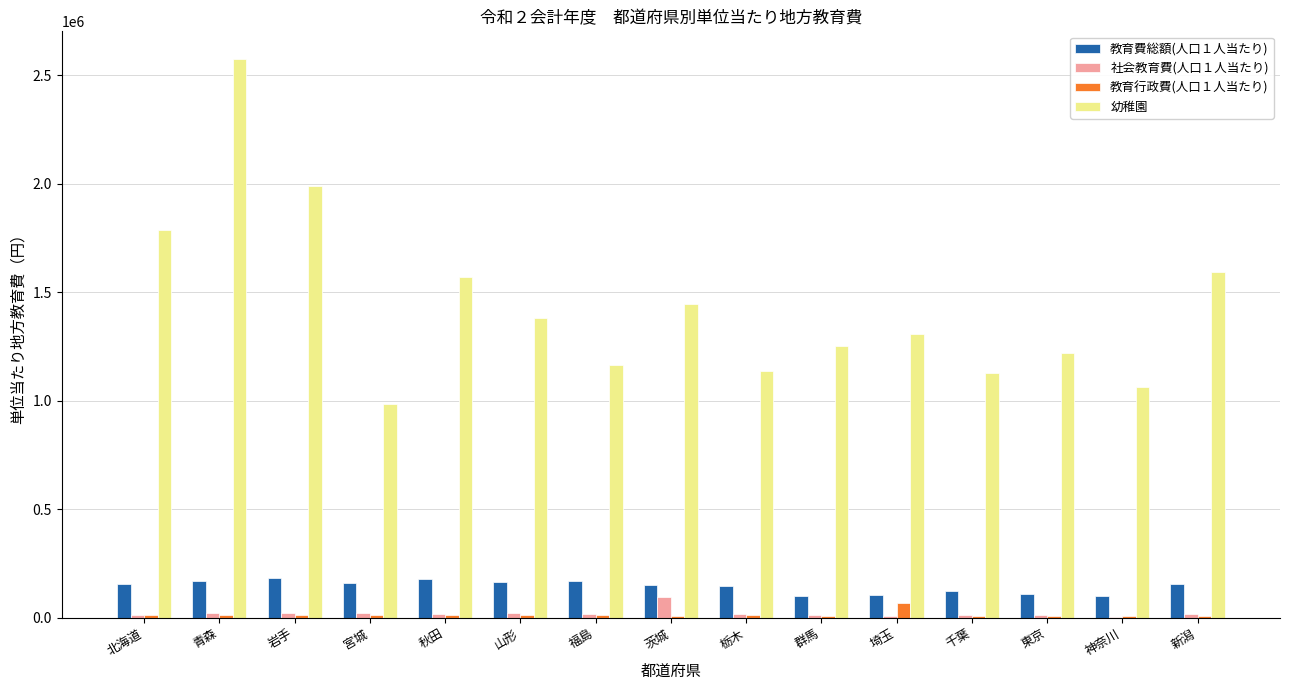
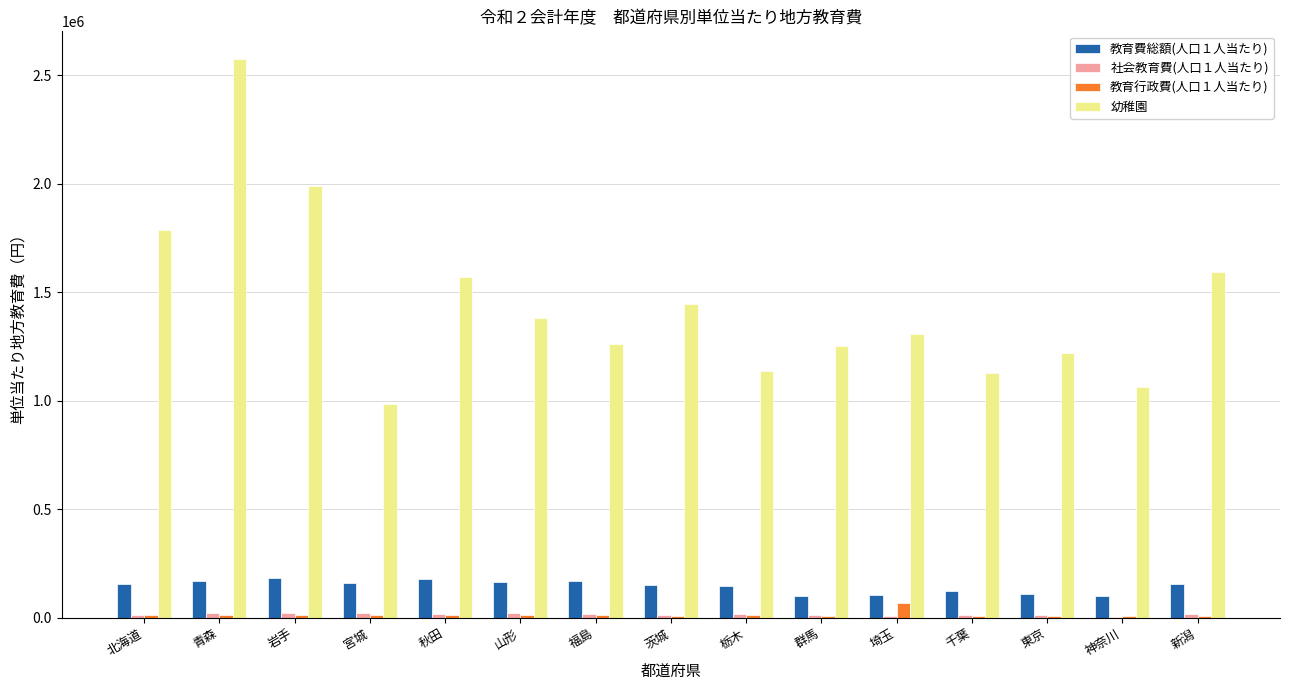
  {
    "教育費総額(人口１人当たり)": {
      "北海道": 150000,
      "青森": 170000,
      "岩手": 180000,
      "宮城": 160000,
      "秋田": 180000,
      "山形": 160000,
      "福島": 170000,
      "茨城": 150000,
      "栃木": 150000,
      "群馬": 100000,
      "埼玉": 110000,
      "千葉": 120000,
      "東京": 110000,
      "神奈川": 100000,
      "新潟": 160000
    },
    "社会教育費(人口１人当たり)": {
      "北海道": 10000,
      "青森": 20000,
      "岩手": 20000,
      "宮城": 20000,
      "秋田": 20000,
      "山形": 20000,
      "福島": 20000,
-     "茨城": 100000,
+     "茨城": 10000,
      "栃木": 20000,
      "群馬": 10000,
      "新潟": 20000
    },
    "教育行政費(人口１人当たり)": {
      "青森": 10000,
      "岩手": 10000,
      "秋田": 10000,
      "福島": 10000,
      "栃木": 10000,
      "埼玉": 70000
    },
    "幼稚園": {
      "北海道": 1790000,
      "青森": 2570000,
      "岩手": 1990000,
      "宮城": 980000,
      "秋田": 1570000,
      "山形": 1380000,
-     "福島": 1160000,
+     "福島": 1260000,
      "茨城": 1440000,
      "栃木": 1130000,
      "群馬": 1250000,
      "埼玉": 1310000,
      "千葉": 1130000,
      "東京": 1220000,
      "神奈川": 1060000,
      "新潟": 1590000
    }
  }
